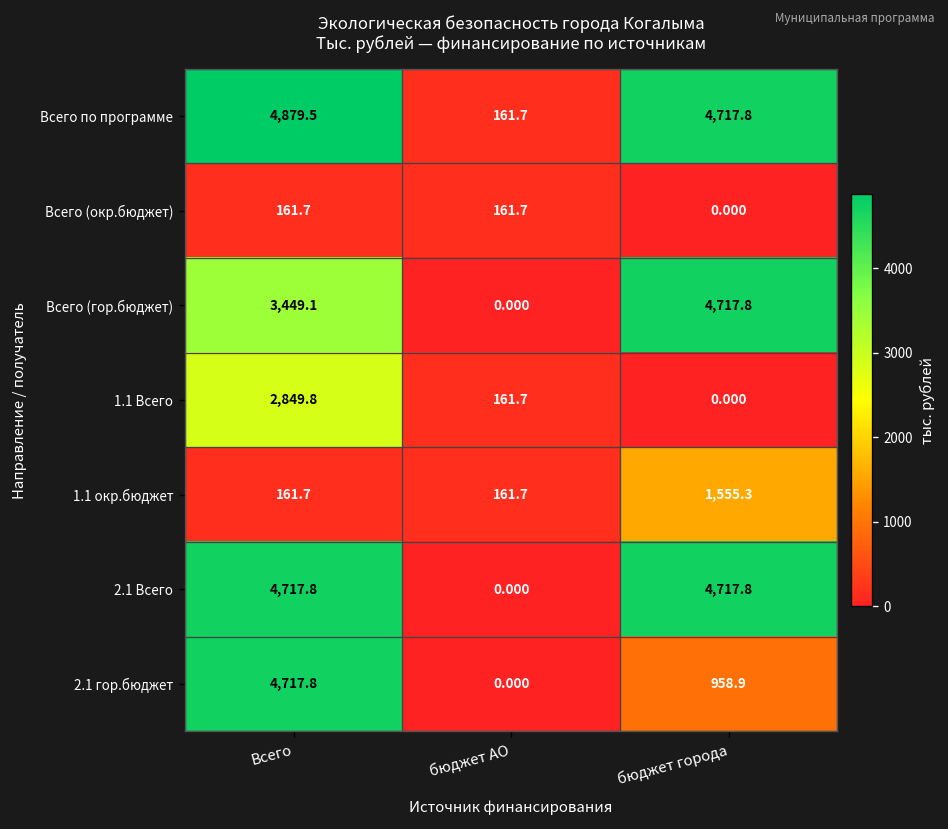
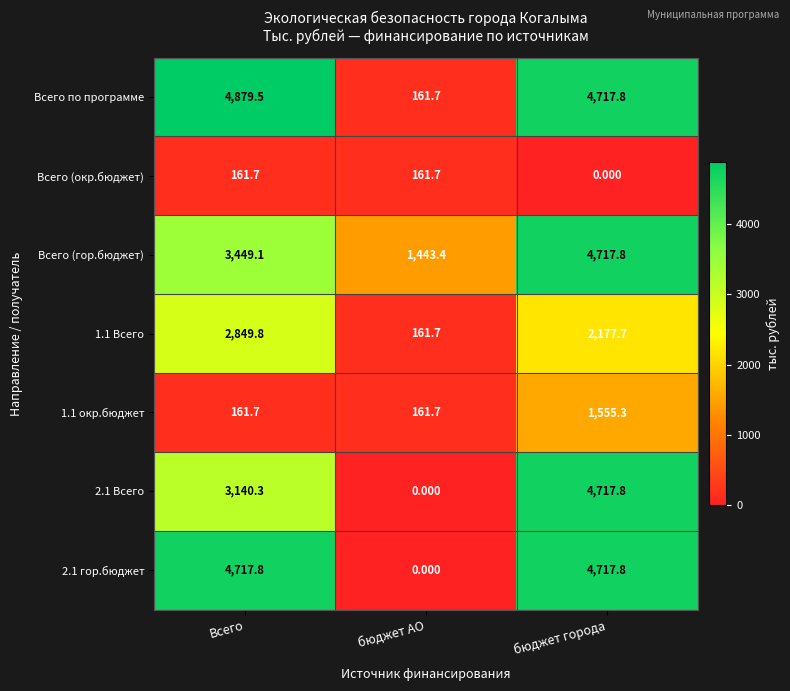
  {
    "Всего по программе": {
      "Всего": "4,879.5",
      "бюджет АО": "161.7",
      "бюджет города": "4,717.8"
    },
    "Всего (окр.бюджет)": {
      "Всего": "161.7",
      "бюджет АО": "161.7",
      "бюджет города": "0.000"
    },
    "Всего (гор.бюджет)": {
      "Всего": "3,449.1",
-     "бюджет АО": "0.000",
+     "бюджет АО": "1,443.4",
      "бюджет города": "4,717.8"
    },
    "1.1 Всего": {
      "Всего": "2,849.8",
      "бюджет АО": "161.7",
-     "бюджет города": "0.000"
+     "бюджет города": "2,177.7"
    },
    "1.1 окр.бюджет": {
      "Всего": "161.7",
      "бюджет АО": "161.7",
      "бюджет города": "1,555.3"
    },
    "2.1 Всего": {
-     "Всего": "4,717.8",
+     "Всего": "3,140.3",
      "бюджет АО": "0.000",
      "бюджет города": "4,717.8"
    },
    "2.1 гор.бюджет": {
      "Всего": "4,717.8",
      "бюджет АО": "0.000",
-     "бюджет города": "958.9"
+     "бюджет города": "4,717.8"
    }
  }
